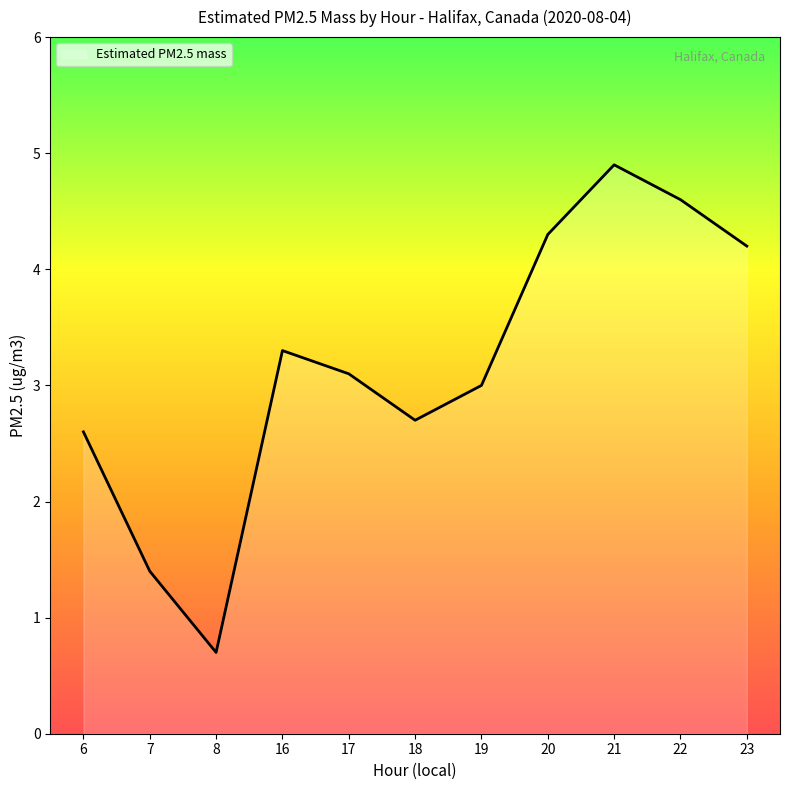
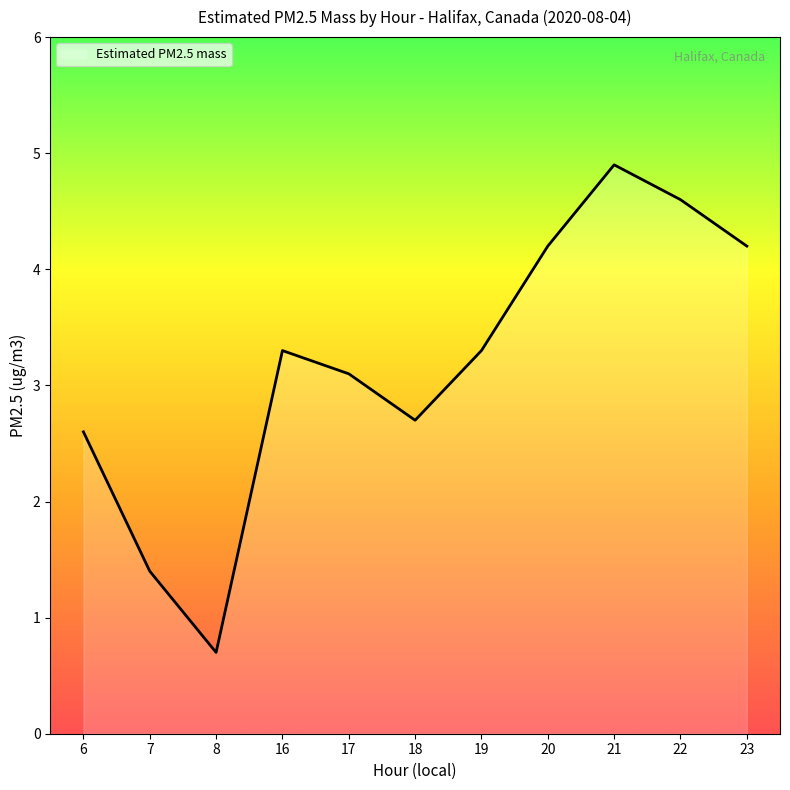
  {
    "6": 2.6,
    "7": 1.4,
    "8": 0.7,
    "16": 3.3,
    "17": 3.1,
    "18": 2.7,
-   "19": 3.0,
-   "20": 4.3,
+   "19": 3.3,
+   "20": 4.2,
    "21": 4.9,
    "22": 4.6,
    "23": 4.2
  }
